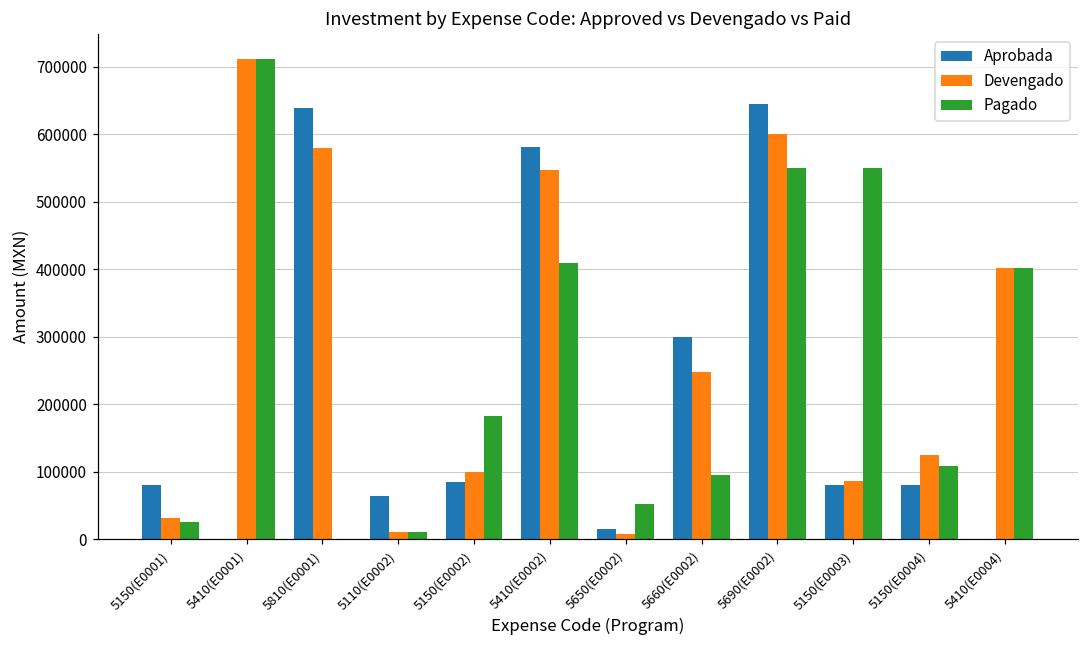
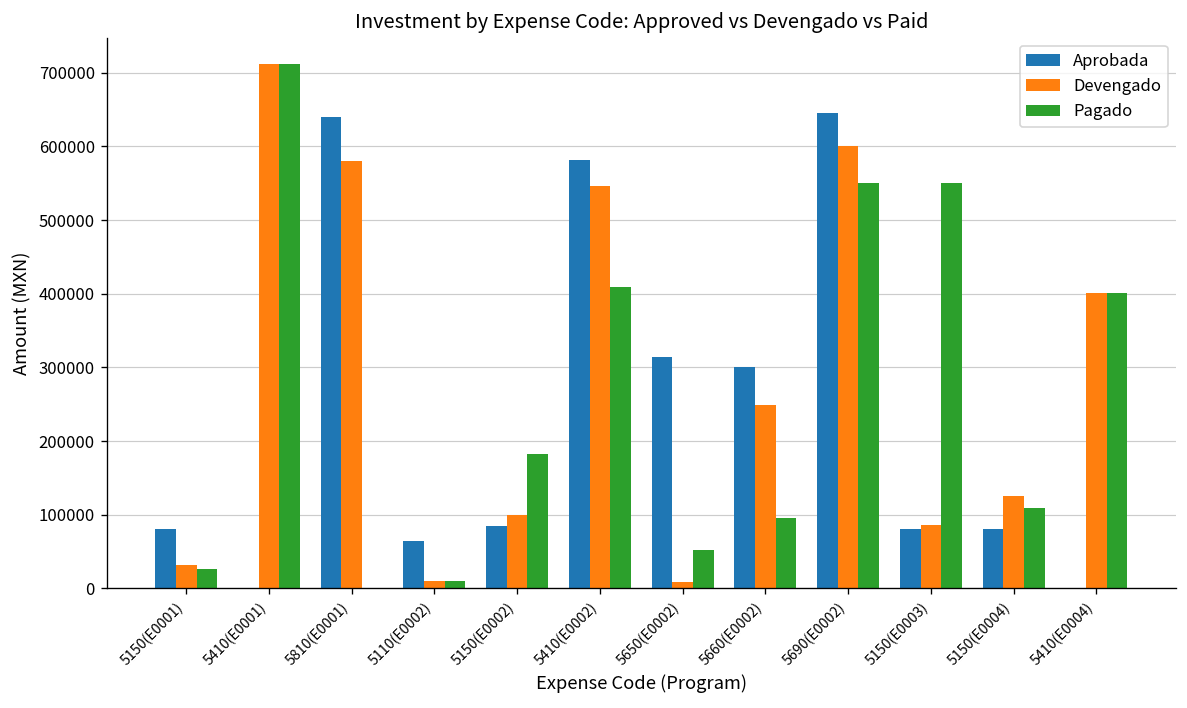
  {
    "Aprobada": {
      "5150(E0001)": 80000,
      "5410(E0001)": 0,
      "5810(E0001)": 640000,
      "5110(E0002)": 60000,
      "5150(E0002)": 80000,
      "5410(E0002)": 580000,
-     "5650(E0002)": 20000,
+     "5650(E0002)": 310000,
      "5660(E0002)": 300000,
      "5690(E0002)": 650000,
      "5150(E0003)": 80000,
      "5150(E0004)": 80000,
      "5410(E0004)": 0
    },
    "Devengado": {
      "5150(E0001)": 30000,
      "5410(E0001)": 710000,
      "5810(E0001)": 580000,
      "5110(E0002)": 10000,
      "5150(E0002)": 100000,
      "5410(E0002)": 550000,
      "5650(E0002)": 10000,
      "5660(E0002)": 250000,
      "5690(E0002)": 600000,
      "5150(E0003)": 90000,
      "5150(E0004)": 130000,
      "5410(E0004)": 400000
    },
    "Pagado": {
      "5150(E0001)": 30000,
      "5410(E0001)": 710000,
      "5810(E0001)": 0,
      "5110(E0002)": 10000,
      "5150(E0002)": 180000,
      "5410(E0002)": 410000,
      "5650(E0002)": 50000,
      "5660(E0002)": 100000,
      "5690(E0002)": 550000,
      "5150(E0003)": 550000,
      "5150(E0004)": 110000,
      "5410(E0004)": 400000
    }
  }
